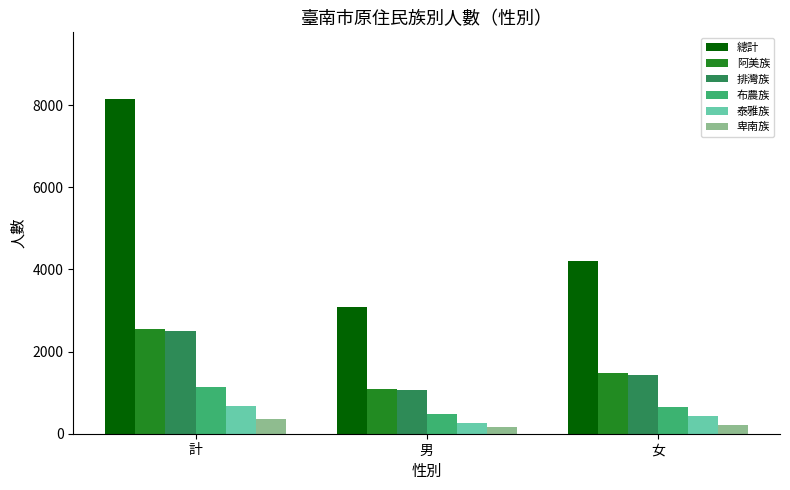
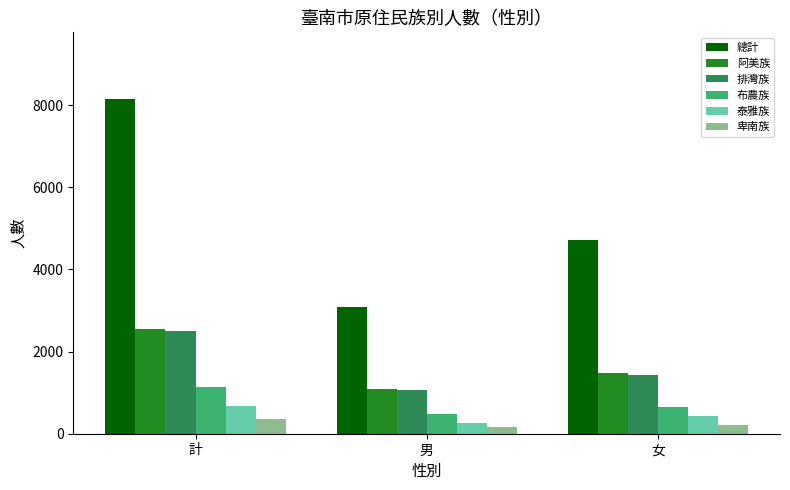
  {
    "總計": {
      "計": 8100,
      "男": 3100,
-     "女": 4200
+     "女": 4700
    }
  }
